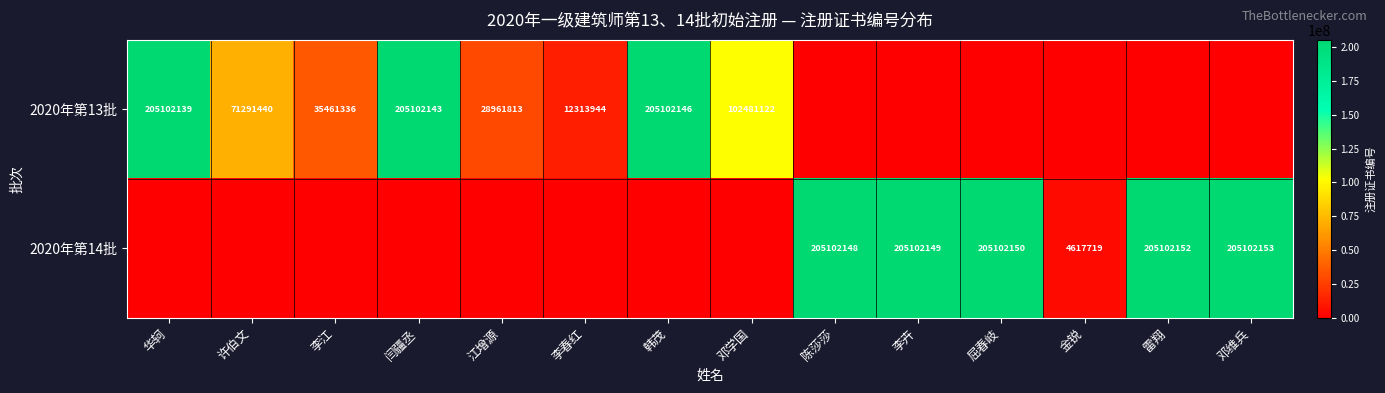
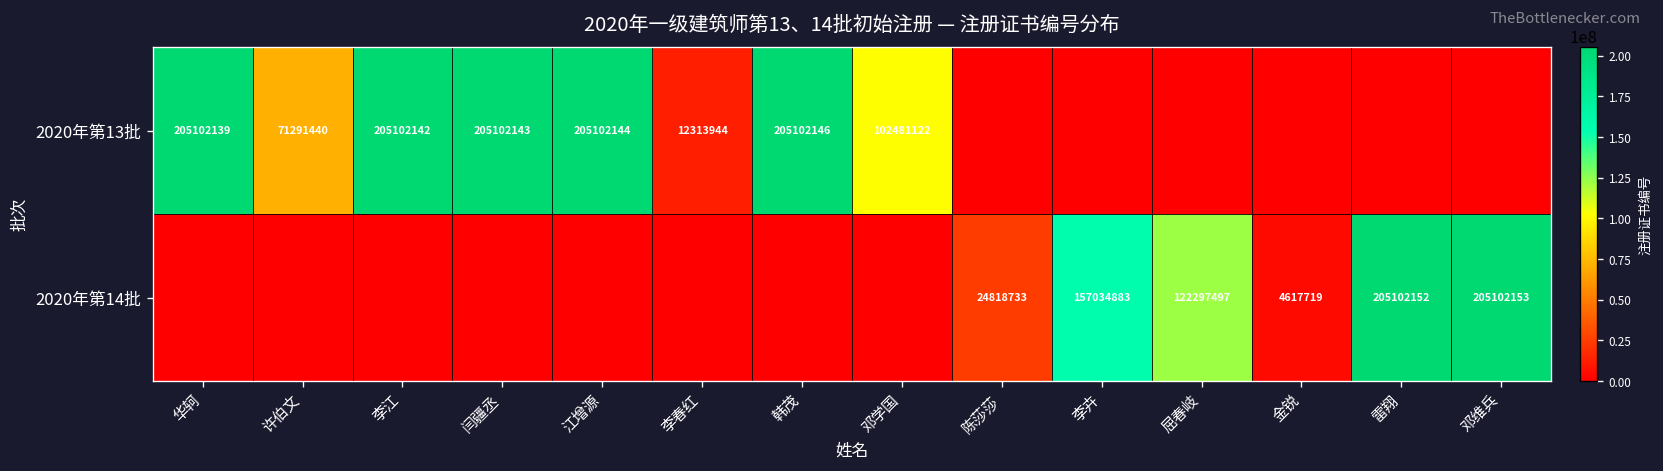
  {
    "2020年第13批": {
      "华轲": 205102139,
      "许伯文": 71291440,
-     "李江": 35461336,
+     "李江": 205102142,
      "闫疆丞": 205102143,
-     "江增源": 28961813,
+     "江增源": 205102144,
      "李春红": 12313944,
      "韩茂": 205102146,
      "邓学国": 102481122
    },
    "2020年第14批": {
-     "陈莎莎": 205102148,
-     "李卉": 205102149,
-     "屈春岐": 205102150,
+     "陈莎莎": 24818733,
+     "李卉": 157034883,
+     "屈春岐": 122297497,
      "金锐": 4617719,
      "雷翔": 205102152,
      "邓维兵": 205102153
    }
  }
